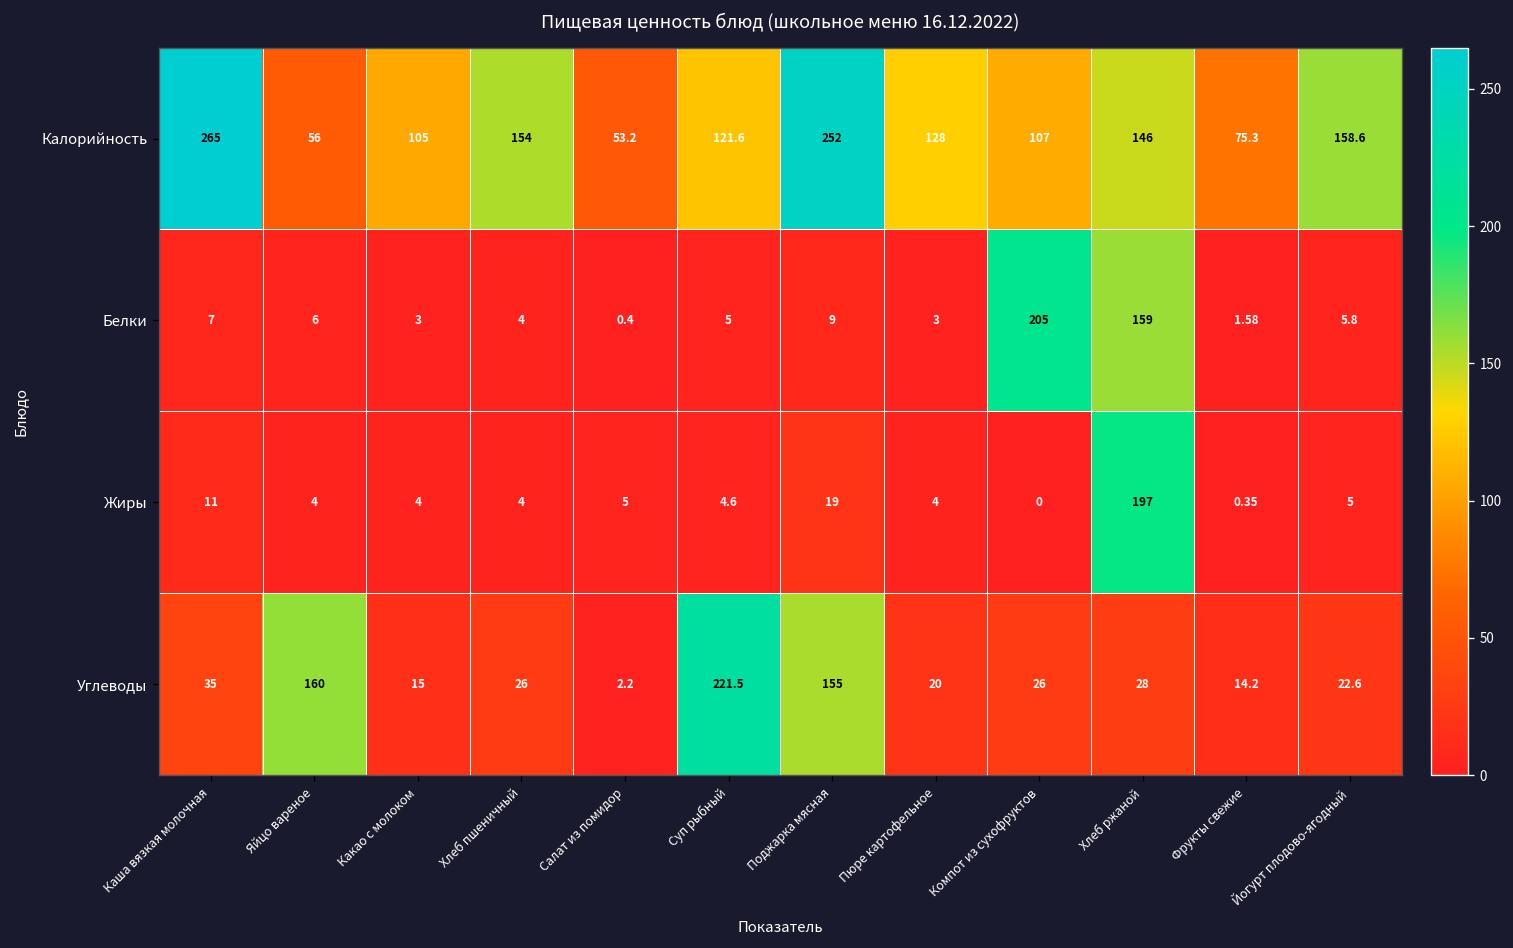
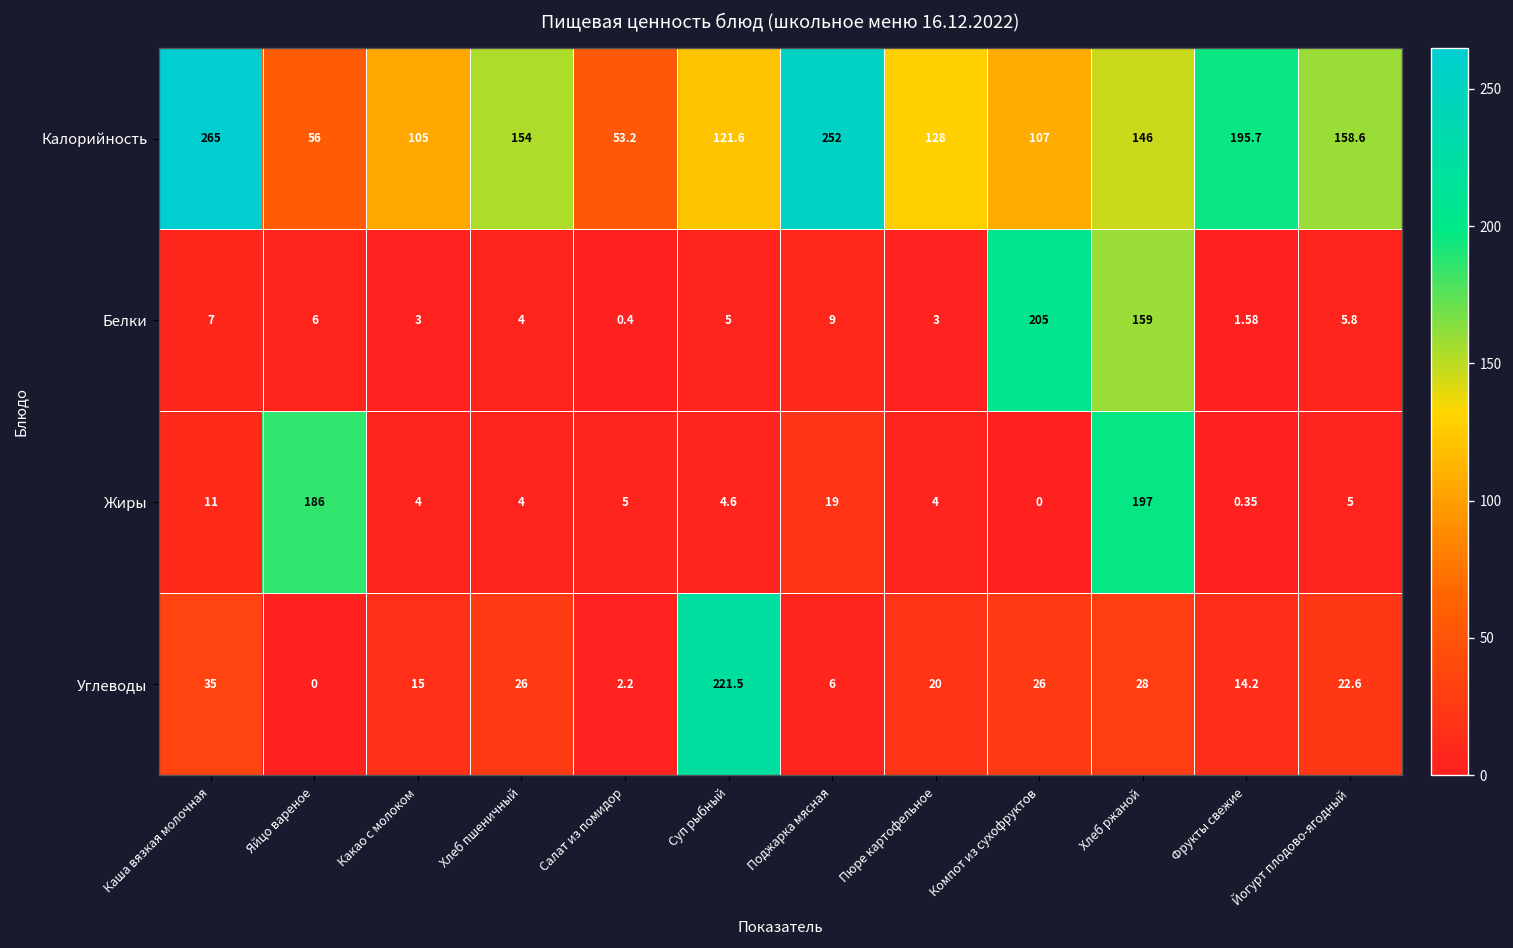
  {
    "Калорийность": {
      "Каша вязкая молочная": 265,
      "Яйцо вареное": 56,
      "Какао с молоком": 105,
      "Хлеб пшеничный": 154,
      "Салат из помидор": 53.2,
      "Суп рыбный": 121.6,
      "Поджарка мясная": 252,
      "Пюре картофельное": 128,
      "Компот из сухофруктов": 107,
      "Хлеб ржаной": 146,
-     "Фрукты свежие": 75.3,
+     "Фрукты свежие": 195.7,
      "Йогурт плодово-ягодный": 158.6
    },
    "Белки": {
      "Каша вязкая молочная": 7,
      "Яйцо вареное": 6,
      "Какао с молоком": 3,
      "Хлеб пшеничный": 4,
      "Салат из помидор": 0.4,
      "Суп рыбный": 5,
      "Поджарка мясная": 9,
      "Пюре картофельное": 3,
      "Компот из сухофруктов": 205,
      "Хлеб ржаной": 159,
      "Фрукты свежие": 1.58,
      "Йогурт плодово-ягодный": 5.8
    },
    "Жиры": {
      "Каша вязкая молочная": 11,
-     "Яйцо вареное": 4,
+     "Яйцо вареное": 186,
      "Какао с молоком": 4,
      "Хлеб пшеничный": 4,
      "Салат из помидор": 5,
      "Суп рыбный": 4.6,
      "Поджарка мясная": 19,
      "Пюре картофельное": 4,
      "Компот из сухофруктов": 0,
      "Хлеб ржаной": 197,
      "Фрукты свежие": 0.35,
      "Йогурт плодово-ягодный": 5
    },
    "Углеводы": {
      "Каша вязкая молочная": 35,
-     "Яйцо вареное": 160,
+     "Яйцо вареное": 0,
      "Какао с молоком": 15,
      "Хлеб пшеничный": 26,
      "Салат из помидор": 2.2,
      "Суп рыбный": 221.5,
-     "Поджарка мясная": 155,
+     "Поджарка мясная": 6,
      "Пюре картофельное": 20,
      "Компот из сухофруктов": 26,
      "Хлеб ржаной": 28,
      "Фрукты свежие": 14.2,
      "Йогурт плодово-ягодный": 22.6
    }
  }
